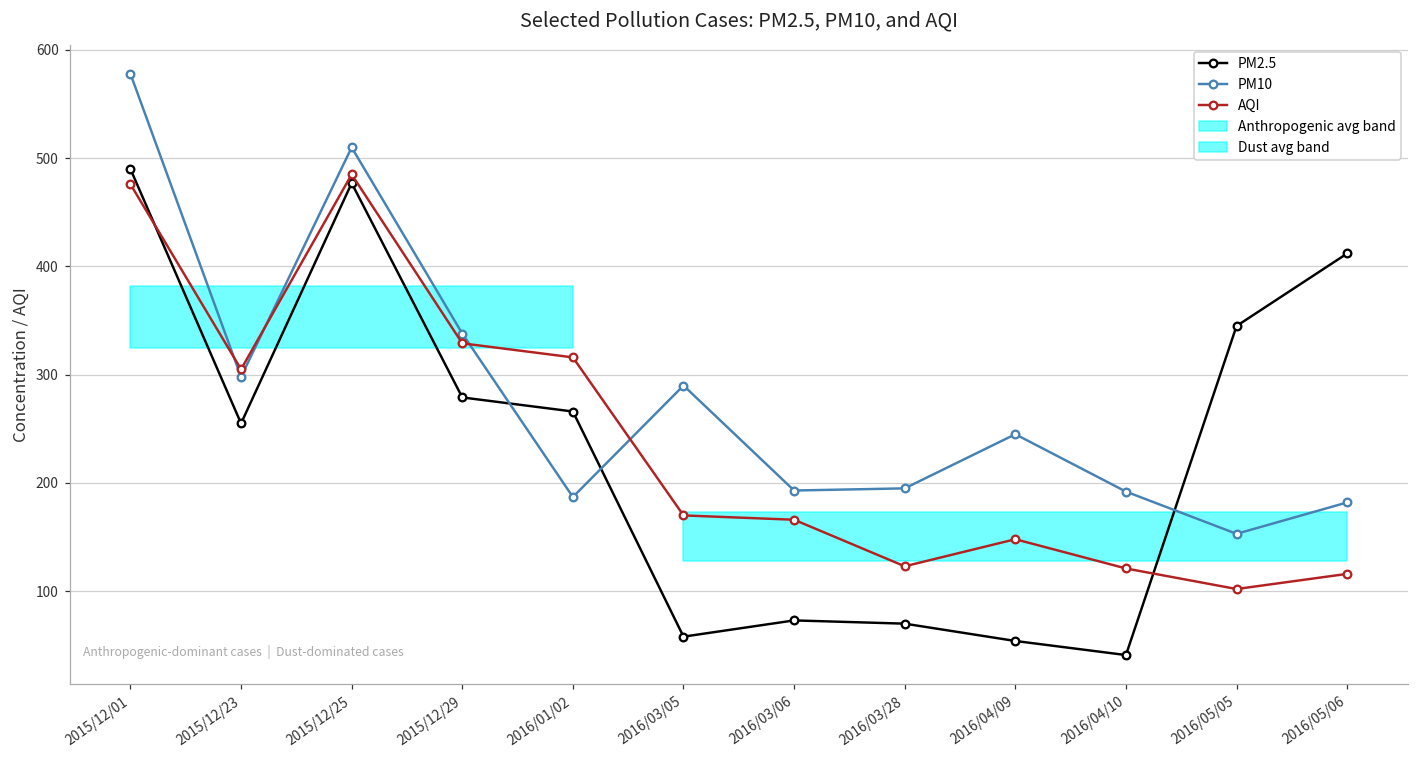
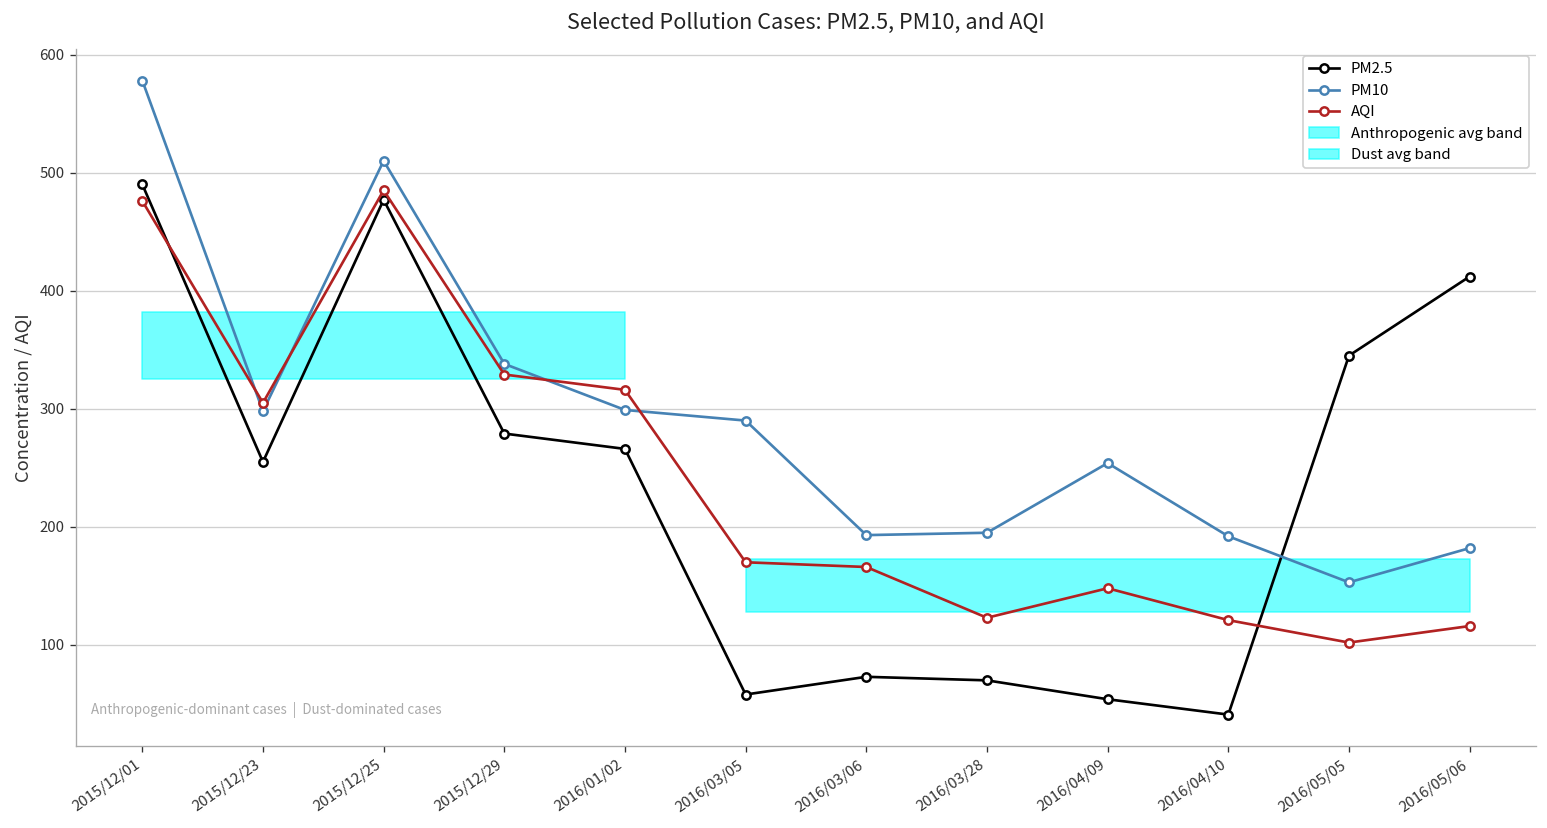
  {
    "PM2.5": {
      "2015/12/01": 490,
      "2015/12/23": 260,
      "2015/12/25": 480,
      "2015/12/29": 280,
      "2016/01/02": 270,
      "2016/03/05": 60,
      "2016/03/06": 70,
      "2016/03/28": 70,
      "2016/04/09": 50,
      "2016/04/10": 40,
      "2016/05/05": 350,
      "2016/05/06": 410
    },
    "PM10": {
      "2015/12/01": 580,
      "2015/12/23": 300,
      "2015/12/25": 510,
      "2015/12/29": 340,
-     "2016/01/02": 190,
+     "2016/01/02": 300,
      "2016/03/05": 290,
      "2016/03/06": 190,
      "2016/03/28": 200,
-     "2016/04/09": 245,
+     "2016/04/09": 254,
      "2016/04/10": 190,
      "2016/05/05": 150,
      "2016/05/06": 180
    },
    "AQI": {
      "2015/12/01": 480,
      "2015/12/23": 310,
      "2015/12/25": 490,
      "2015/12/29": 330,
      "2016/01/02": 320,
      "2016/03/05": 170,
      "2016/03/06": 170,
      "2016/03/28": 120,
      "2016/04/09": 150,
      "2016/04/10": 120,
      "2016/05/05": 100,
      "2016/05/06": 120
    }
  }
